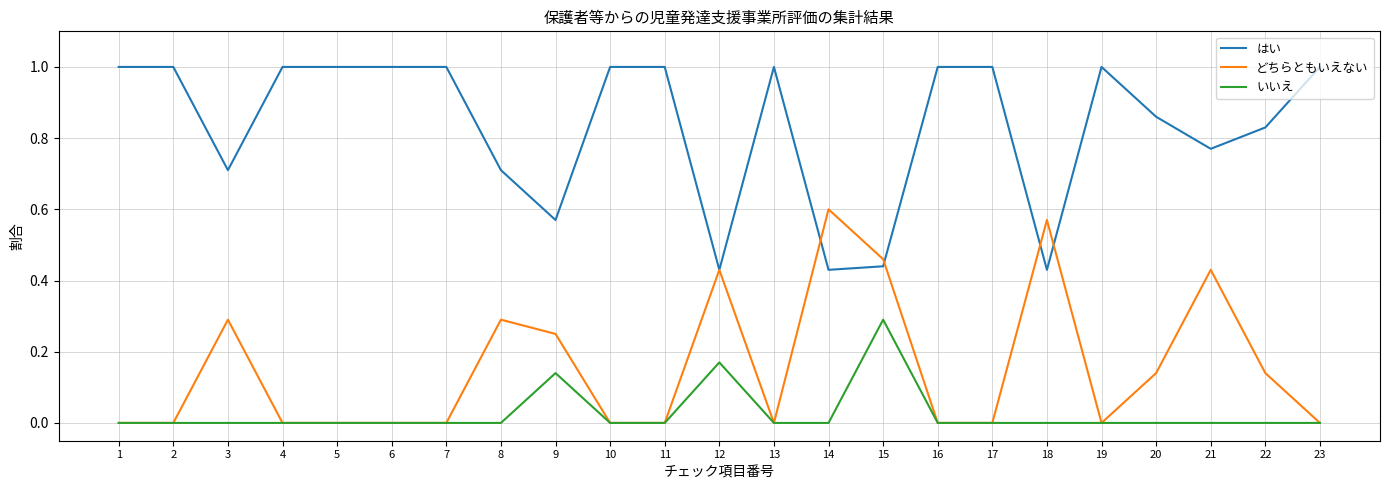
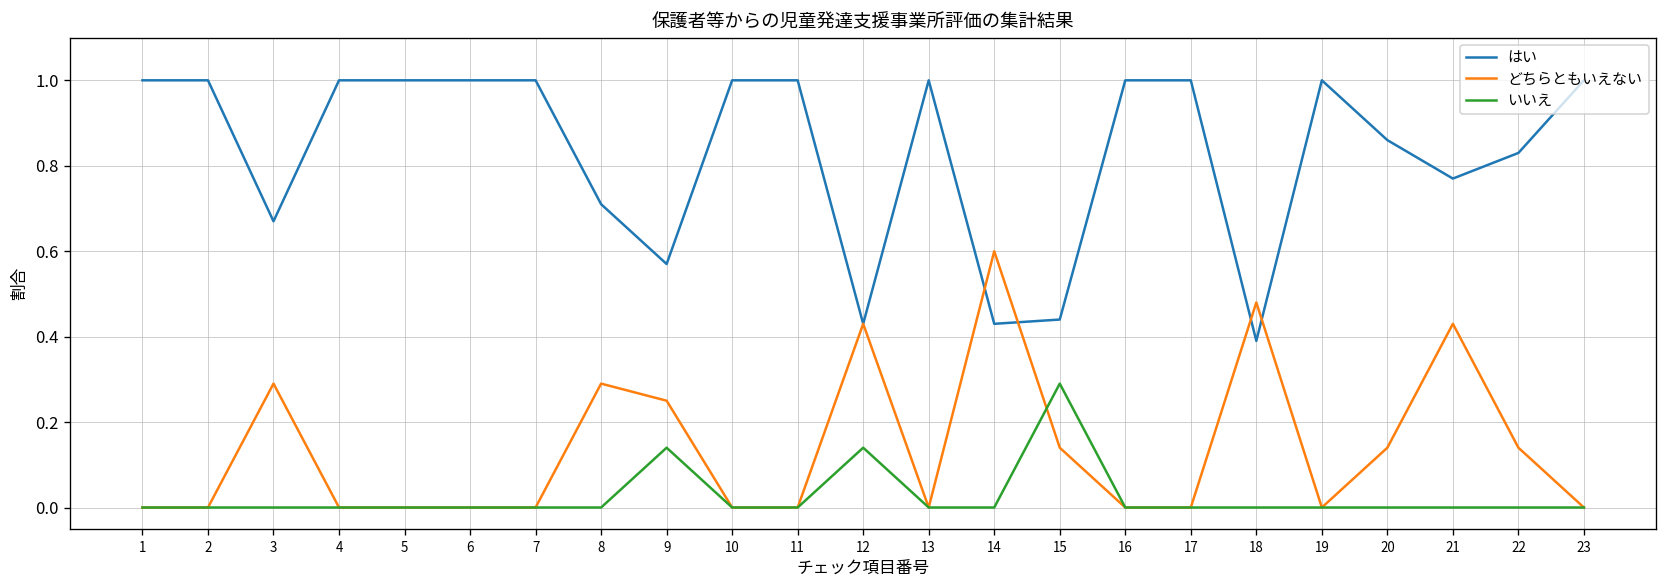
  {
    "はい": {
      "1": 1.00,
      "2": 1.00,
-     "3": 0.71,
+     "3": 0.67,
      "4": 1.00,
      "5": 1.00,
      "6": 1.00,
      "7": 1.00,
      "8": 0.71,
      "9": 0.57,
      "10": 1.00,
      "11": 1.00,
      "13": 1.00,
      "14": 0.43,
      "15": 0.44,
      "16": 1.00,
      "17": 1.00,
-     "18": 0.43,
+     "18": 0.39,
      "19": 1.00,
      "20": 0.86,
      "21": 0.77,
      "22": 0.83
    },
    "どちらともいえない": {
      "3": 0.29,
      "8": 0.29,
      "9": 0.25,
      "14": 0.60,
-     "15": 0.46,
-     "18": 0.57,
+     "15": 0.14,
+     "18": 0.48,
      "20": 0.14,
      "21": 0.43,
      "22": 0.14
    },
    "いいえ": {
      "3": 0.00,
      "8": 0.00,
      "9": 0.14,
-     "12": 0.17,
+     "12": 0.14,
      "14": 0.00,
      "15": 0.29,
      "18": 0.00,
      "20": 0.00,
      "21": 0.00,
      "22": 0.00
    }
  }
